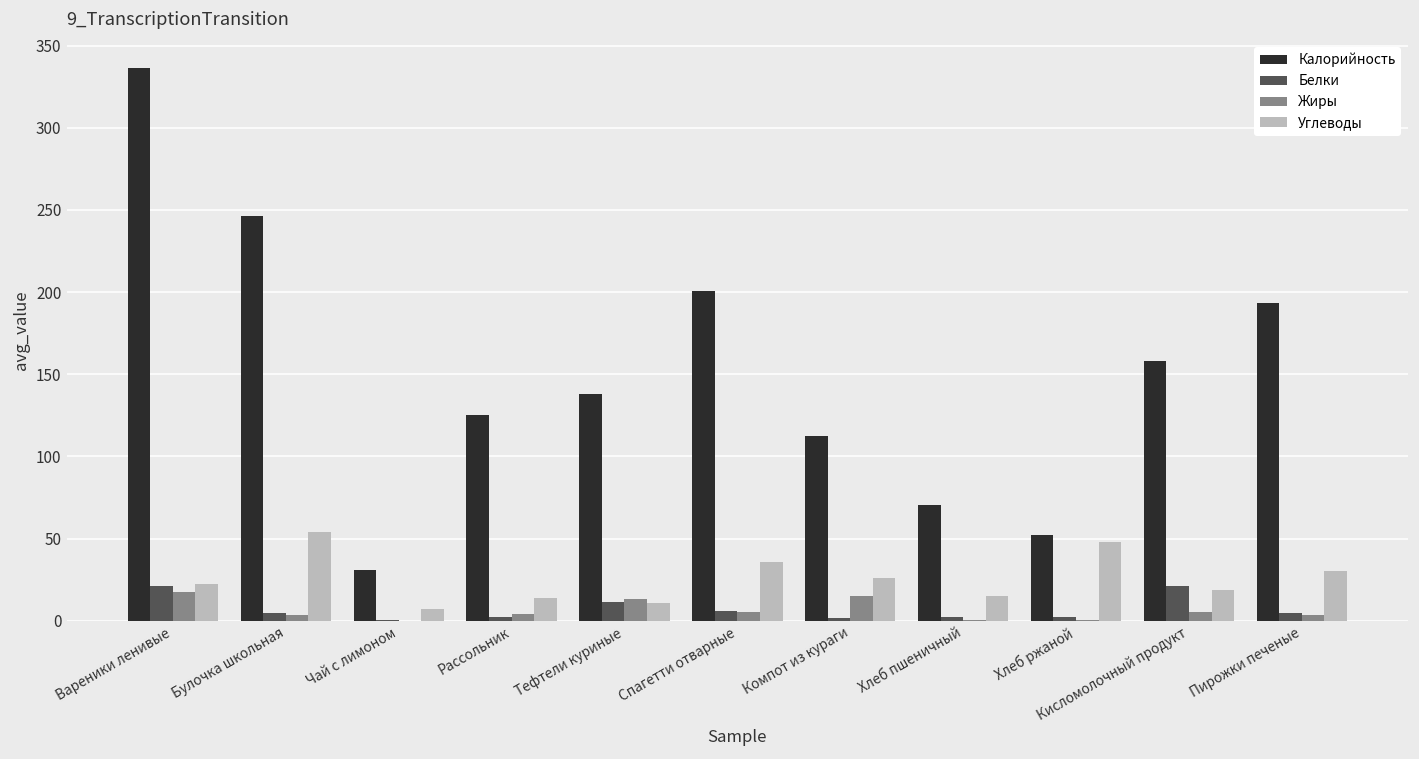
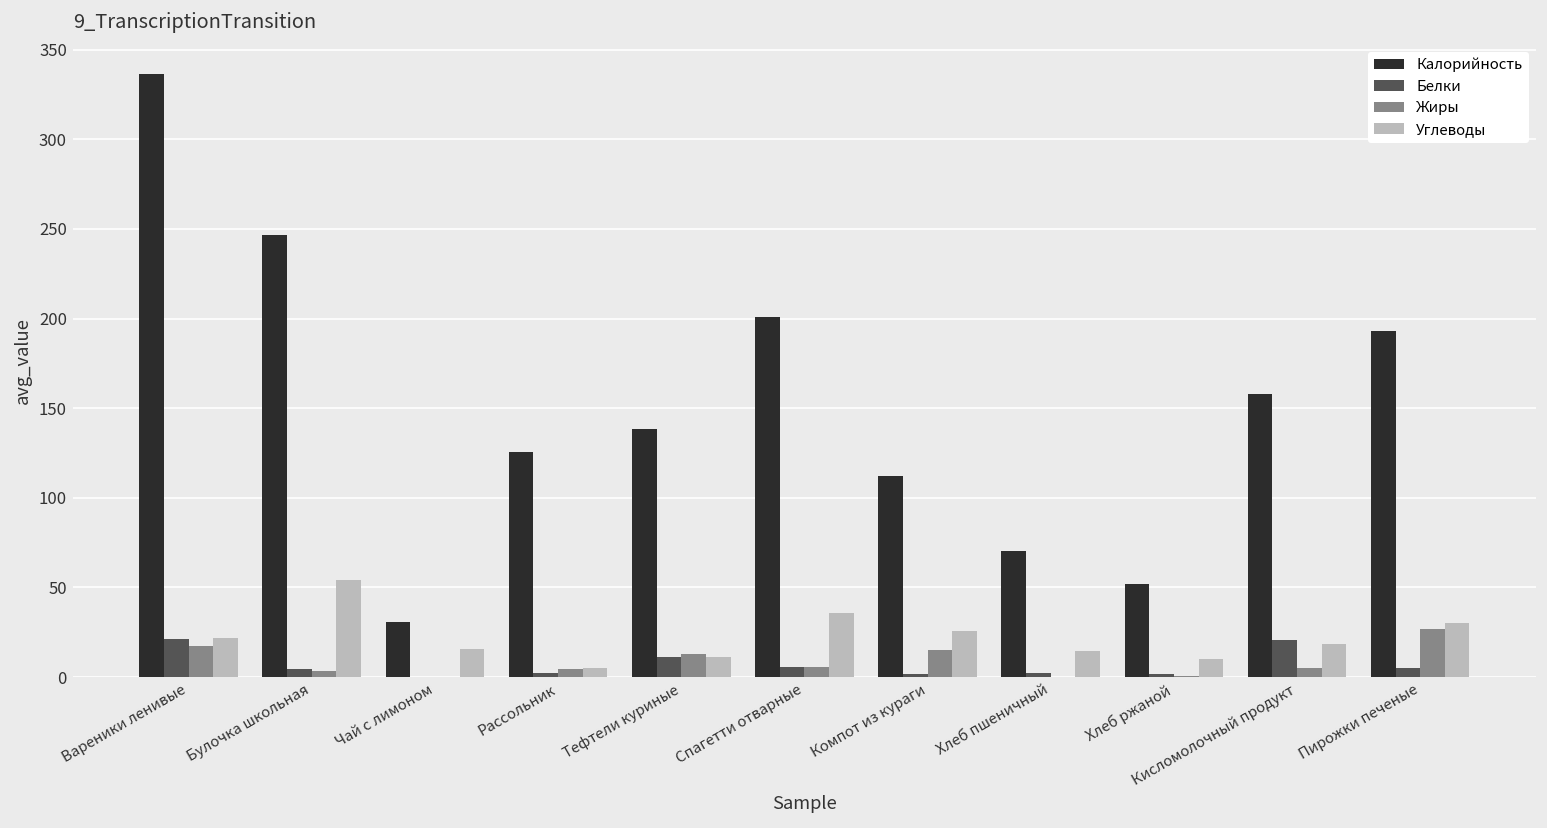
  {
    "Калорийность": {
      "Вареники ленивые": 336,
      "Булочка школьная": 246,
      "Чай с лимоном": 31,
      "Рассольник": 125,
      "Тефтели куриные": 138,
      "Спагетти отварные": 201,
      "Компот из кураги": 112,
      "Хлеб пшеничный": 71,
      "Хлеб ржаной": 52,
      "Кисломолочный продукт": 158,
      "Пирожки печеные": 193
    },
    "Белки": {
      "Вареники ленивые": 21,
      "Булочка школьная": 5,
      "Рассольник": 2,
      "Тефтели куриные": 11,
      "Спагетти отварные": 6,
      "Компот из кураги": 2,
      "Хлеб пшеничный": 2,
      "Хлеб ржаной": 2,
      "Кисломолочный продукт": 21,
      "Пирожки печеные": 5
    },
    "Жиры": {
      "Вареники ленивые": 17,
      "Булочка школьная": 3,
      "Чай с лимоном": 0,
      "Рассольник": 4,
      "Тефтели куриные": 13,
      "Спагетти отварные": 6,
      "Компот из кураги": 15,
      "Кисломолочный продукт": 5,
-     "Пирожки печеные": 4
+     "Пирожки печеные": 27
    },
    "Углеводы": {
      "Вареники ленивые": 22,
      "Булочка школьная": 54,
-     "Чай с лимоном": 7,
-     "Рассольник": 14,
+     "Чай с лимоном": 16,
+     "Рассольник": 5,
      "Тефтели куриные": 11,
      "Спагетти отварные": 36,
      "Компот из кураги": 26,
      "Хлеб пшеничный": 15,
-     "Хлеб ржаной": 48,
+     "Хлеб ржаной": 10,
      "Кисломолочный продукт": 19,
      "Пирожки печеные": 30
    }
  }
